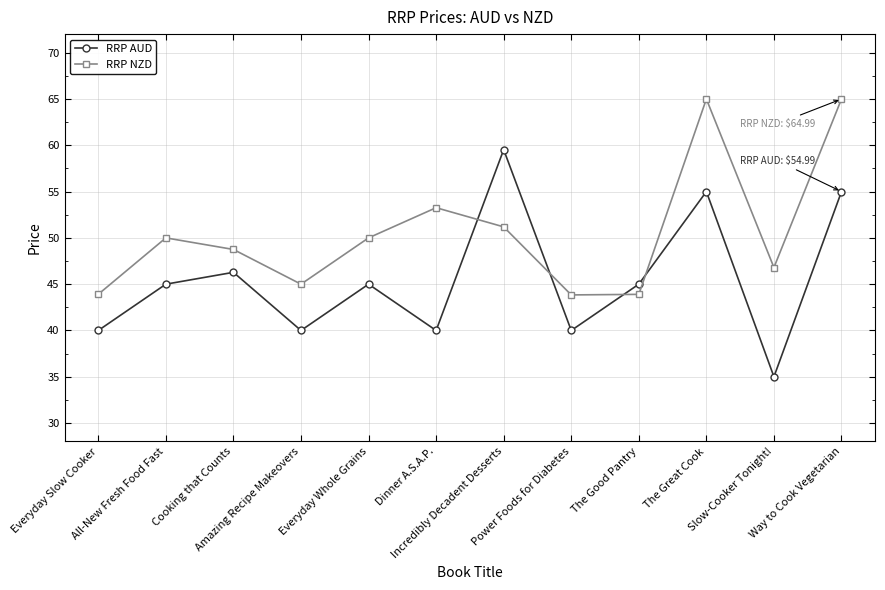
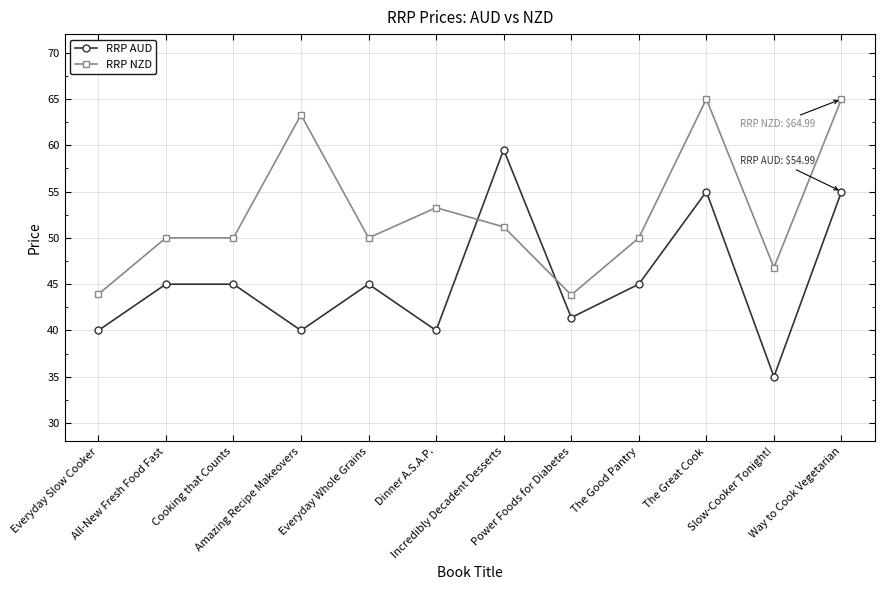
  {
    "RRP AUD": {
      "Everyday Slow Cooker": 40,
      "All-New Fresh Food Fast": 45,
-     "Cooking that Counts": 46,
+     "Cooking that Counts": 45,
      "Amazing Recipe Makeovers": 40,
      "Everyday Whole Grains": 45,
      "Dinner A.S.A.P.": 40,
      "Incredibly Decadent Desserts": 60,
-     "Power Foods for Diabetes": 40,
+     "Power Foods for Diabetes": 41,
      "The Good Pantry": 45,
      "The Great Cook": 55,
      "Slow-Cooker Tonight!": 35
    },
    "RRP NZD": {
      "Everyday Slow Cooker": 44,
      "All-New Fresh Food Fast": 50,
-     "Cooking that Counts": 49,
-     "Amazing Recipe Makeovers": 45,
+     "Cooking that Counts": 50,
+     "Amazing Recipe Makeovers": 63,
      "Everyday Whole Grains": 50,
      "Dinner A.S.A.P.": 53,
      "Incredibly Decadent Desserts": 51,
      "Power Foods for Diabetes": 44,
-     "The Good Pantry": 44,
+     "The Good Pantry": 50,
      "The Great Cook": 65,
      "Slow-Cooker Tonight!": 47
    }
  }
